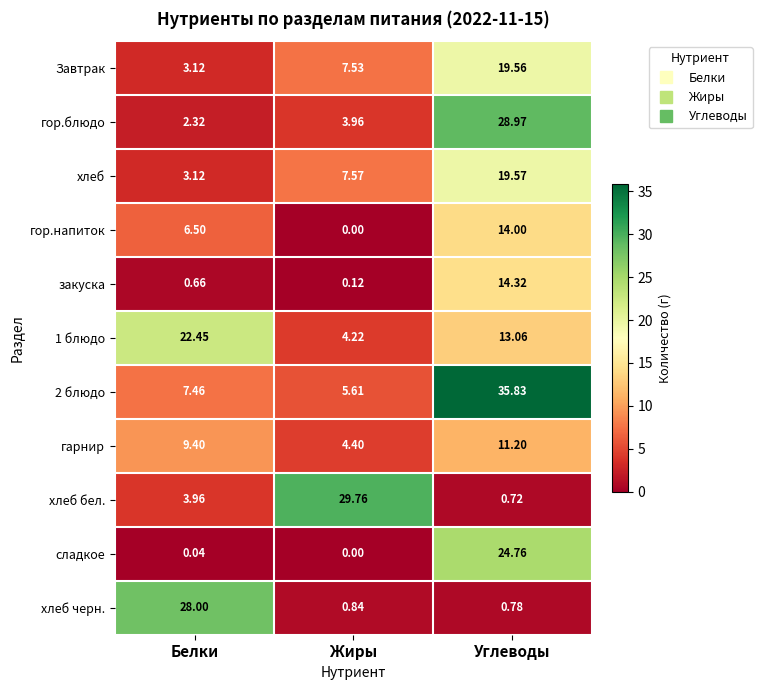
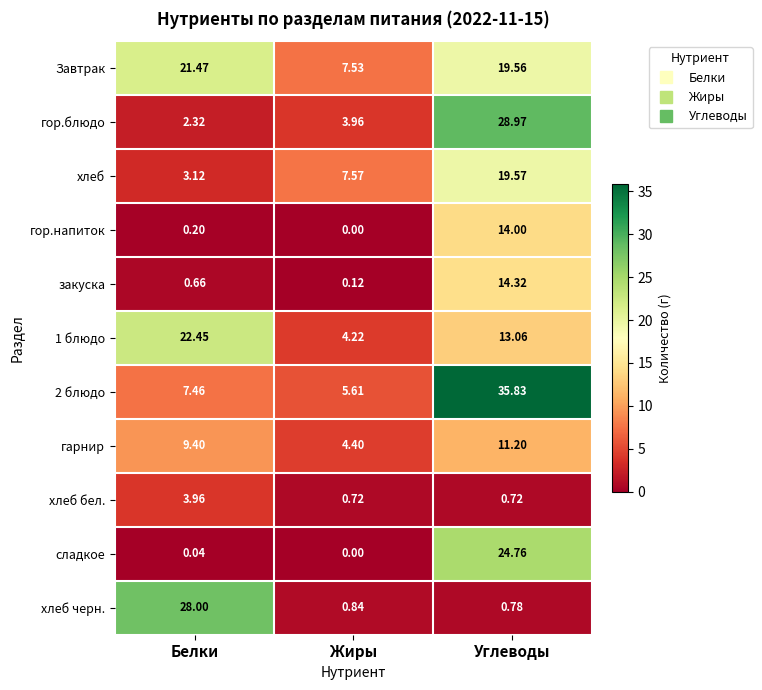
  {
    "Завтрак": {
-     "Белки": 3.12,
+     "Белки": 21.47,
      "Жиры": 7.53,
      "Углеводы": 19.56
    },
    "гор.блюдо": {
      "Белки": 2.32,
      "Жиры": 3.96,
      "Углеводы": 28.97
    },
    "хлеб": {
      "Белки": 3.12,
      "Жиры": 7.57,
      "Углеводы": 19.57
    },
    "гор.напиток": {
-     "Белки": 6.50,
+     "Белки": 0.20,
      "Жиры": 0.00,
      "Углеводы": 14.00
    },
    "закуска": {
      "Белки": 0.66,
      "Жиры": 0.12,
      "Углеводы": 14.32
    },
    "1 блюдо": {
      "Белки": 22.45,
      "Жиры": 4.22,
      "Углеводы": 13.06
    },
    "2 блюдо": {
      "Белки": 7.46,
      "Жиры": 5.61,
      "Углеводы": 35.83
    },
    "гарнир": {
      "Белки": 9.40,
      "Жиры": 4.40,
      "Углеводы": 11.20
    },
    "хлеб бел.": {
      "Белки": 3.96,
-     "Жиры": 29.76,
+     "Жиры": 0.72,
      "Углеводы": 0.72
    },
    "сладкое": {
      "Белки": 0.04,
      "Жиры": 0.00,
      "Углеводы": 24.76
    },
    "хлеб черн.": {
      "Белки": 28.00,
      "Жиры": 0.84,
      "Углеводы": 0.78
    }
  }
